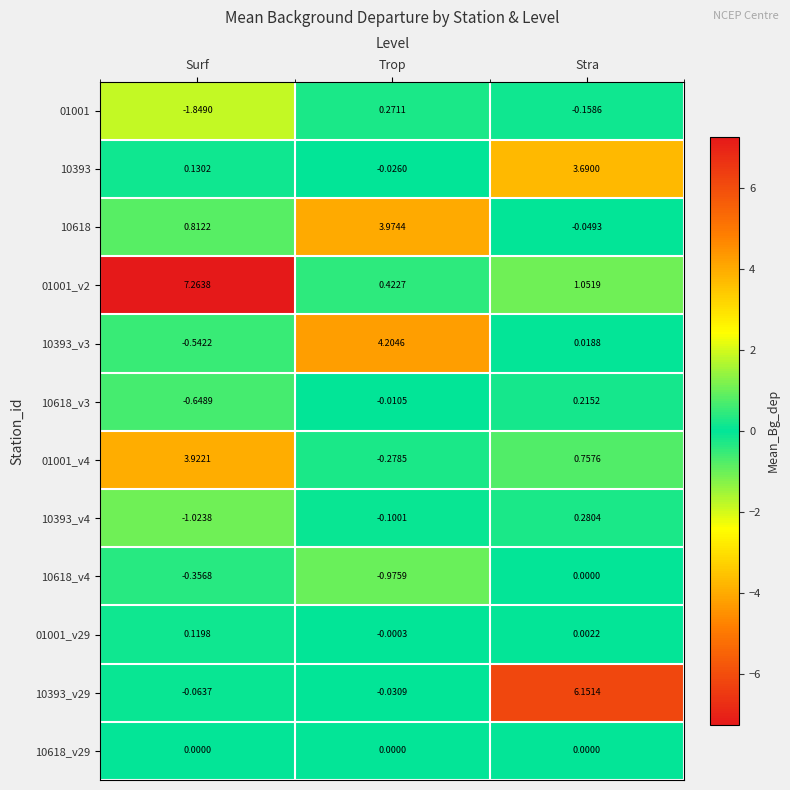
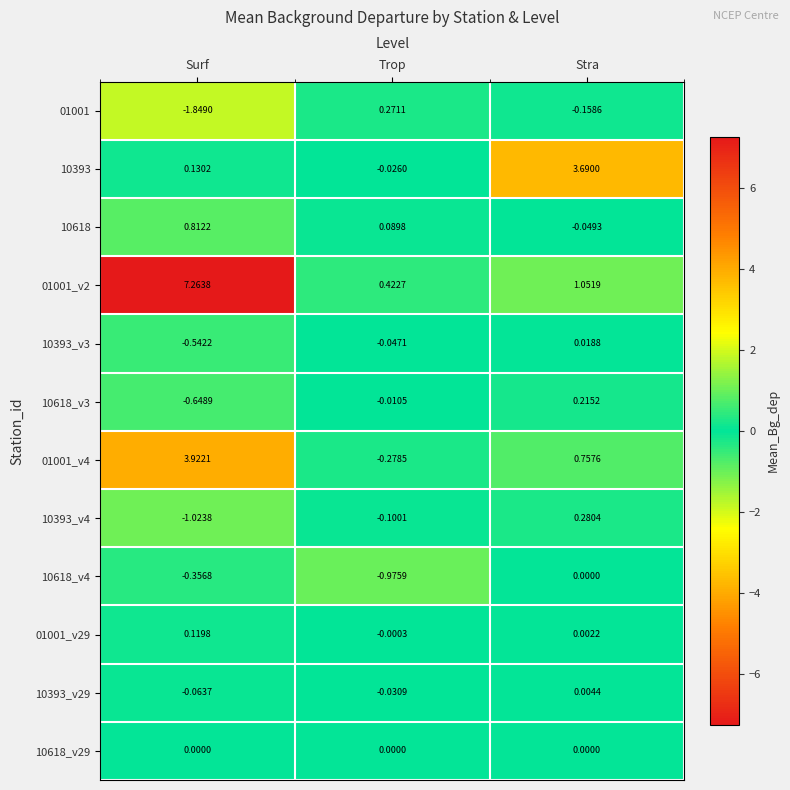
  {
    "01001": {
      "Surf": -1.8490,
      "Trop": 0.2711,
      "Stra": -0.1586
    },
    "10393": {
      "Surf": 0.1302,
      "Trop": -0.0260,
      "Stra": 3.6900
    },
    "10618": {
      "Surf": 0.8122,
-     "Trop": 3.9744,
+     "Trop": 0.0898,
      "Stra": -0.0493
    },
    "01001_v2": {
      "Surf": 7.2638,
      "Trop": 0.4227,
      "Stra": 1.0519
    },
    "10393_v3": {
      "Surf": -0.5422,
-     "Trop": 4.2046,
+     "Trop": -0.0471,
      "Stra": 0.0188
    },
    "10618_v3": {
      "Surf": -0.6489,
      "Trop": -0.0105,
      "Stra": 0.2152
    },
    "01001_v4": {
      "Surf": 3.9221,
      "Trop": -0.2785,
      "Stra": 0.7576
    },
    "10393_v4": {
      "Surf": -1.0238,
      "Trop": -0.1001,
      "Stra": 0.2804
    },
    "10618_v4": {
      "Surf": -0.3568,
      "Trop": -0.9759,
      "Stra": 0.0000
    },
    "01001_v29": {
      "Surf": 0.1198,
      "Trop": -0.0003,
      "Stra": 0.0022
    },
    "10393_v29": {
      "Surf": -0.0637,
      "Trop": -0.0309,
-     "Stra": 6.1514
+     "Stra": 0.0044
    },
    "10618_v29": {
      "Surf": 0.0000,
      "Trop": 0.0000,
      "Stra": 0.0000
    }
  }
